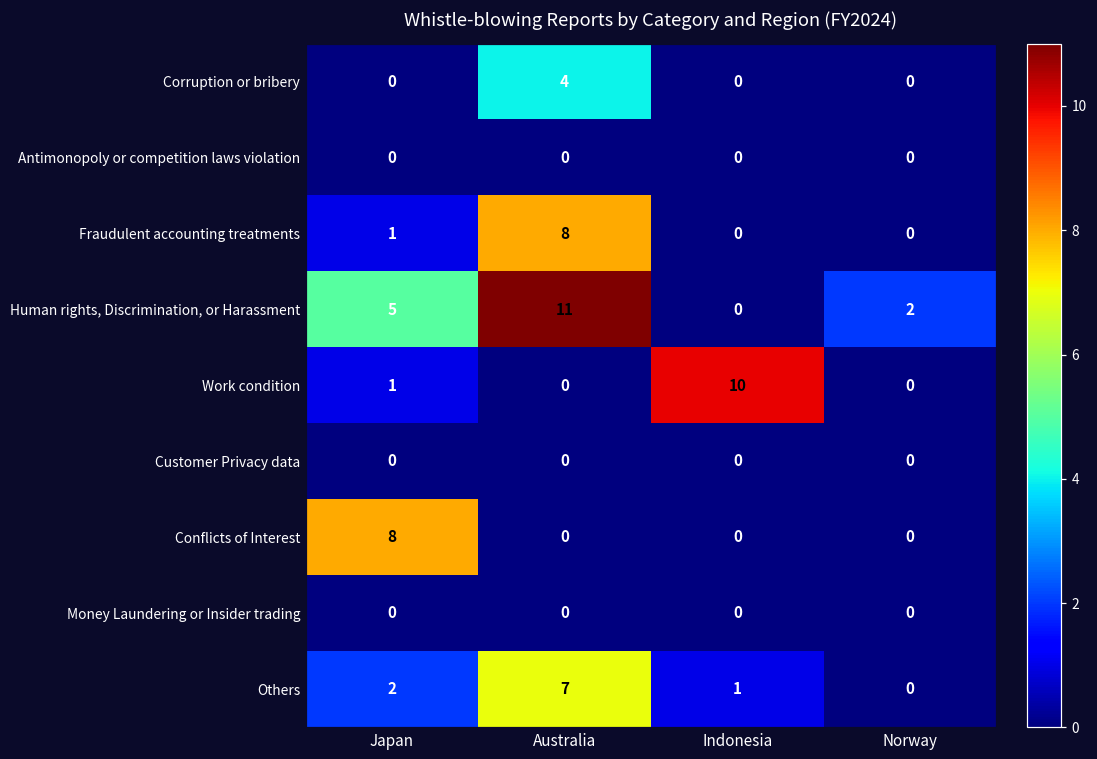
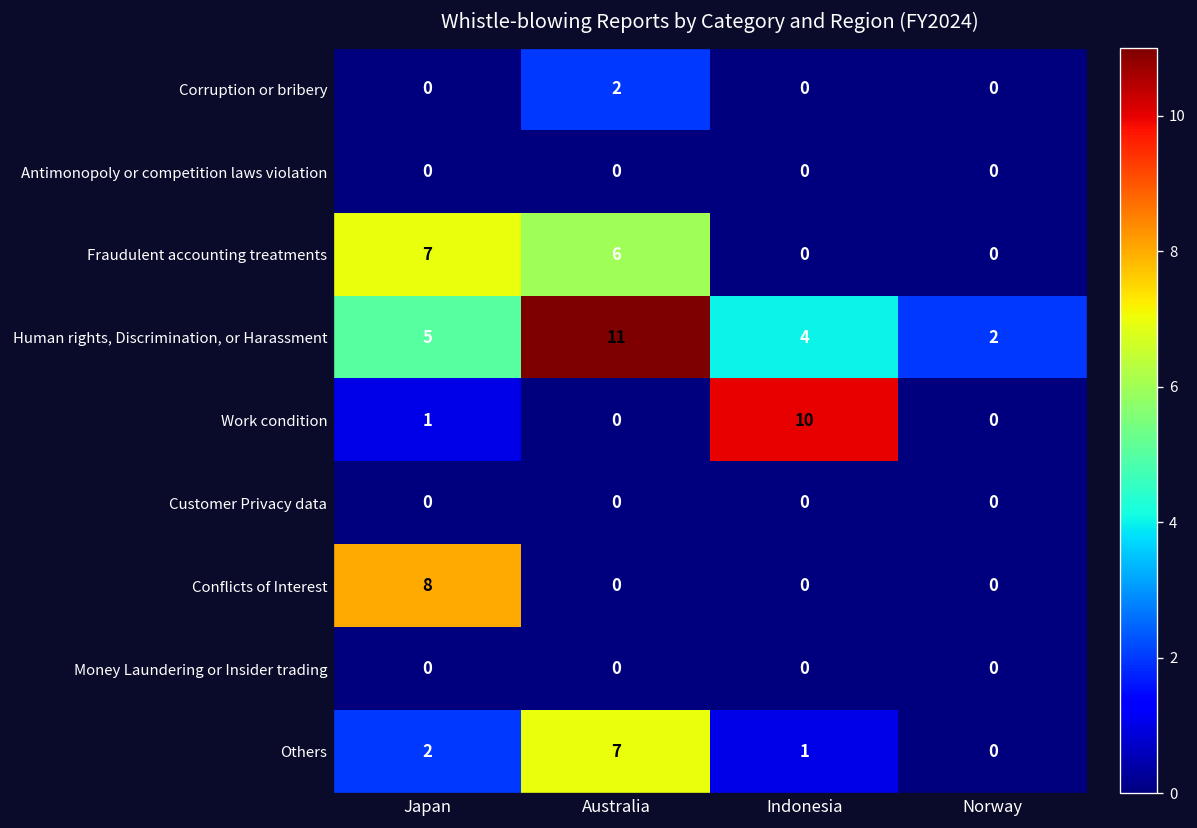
  {
    "Corruption or bribery": {
      "Japan": 0,
-     "Australia": 4,
+     "Australia": 2,
      "Indonesia": 0,
      "Norway": 0
    },
    "Antimonopoly or competition laws violation": {
      "Japan": 0,
      "Australia": 0,
      "Indonesia": 0,
      "Norway": 0
    },
    "Fraudulent accounting treatments": {
-     "Japan": 1,
-     "Australia": 8,
+     "Japan": 7,
+     "Australia": 6,
      "Indonesia": 0,
      "Norway": 0
    },
    "Human rights, Discrimination, or Harassment": {
      "Japan": 5,
      "Australia": 11,
-     "Indonesia": 0,
+     "Indonesia": 4,
      "Norway": 2
    },
    "Work condition": {
      "Japan": 1,
      "Australia": 0,
      "Indonesia": 10,
      "Norway": 0
    },
    "Customer Privacy data": {
      "Japan": 0,
      "Australia": 0,
      "Indonesia": 0,
      "Norway": 0
    },
    "Conflicts of Interest": {
      "Japan": 8,
      "Australia": 0,
      "Indonesia": 0,
      "Norway": 0
    },
    "Money Laundering or Insider trading": {
      "Japan": 0,
      "Australia": 0,
      "Indonesia": 0,
      "Norway": 0
    },
    "Others": {
      "Japan": 2,
      "Australia": 7,
      "Indonesia": 1,
      "Norway": 0
    }
  }
